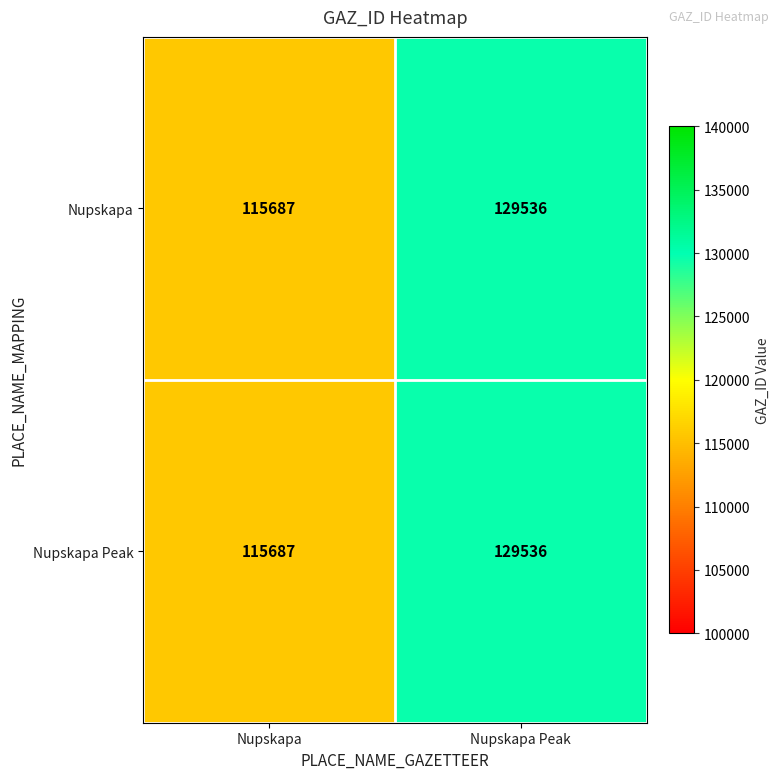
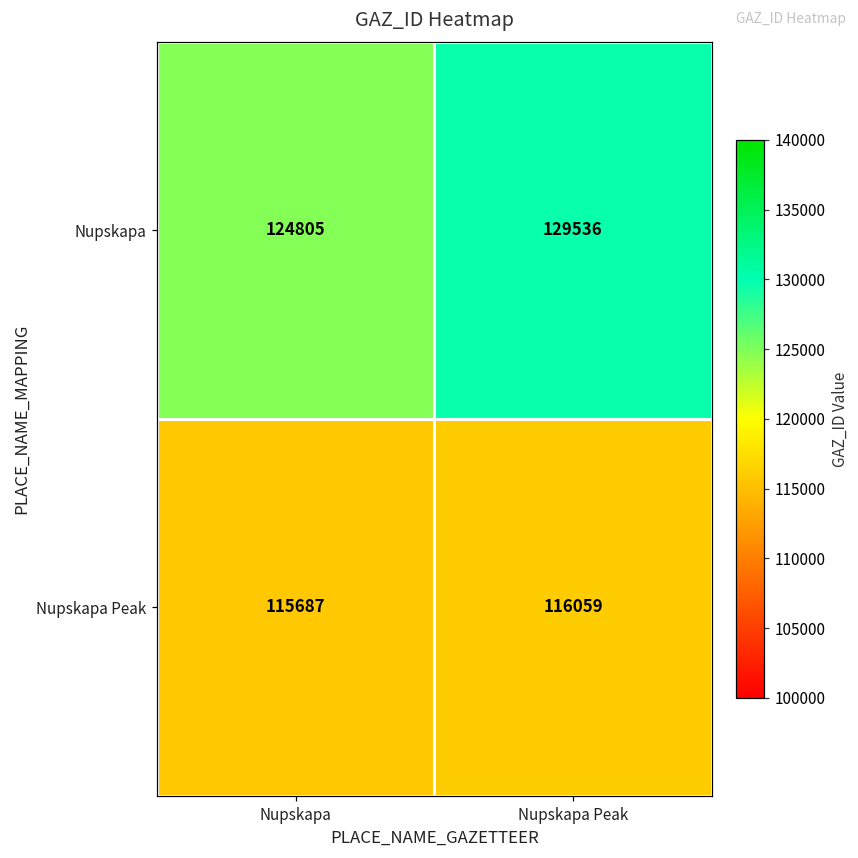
  {
    "Nupskapa": {
-     "Nupskapa": 115687,
+     "Nupskapa": 124805,
      "Nupskapa Peak": 129536
    },
    "Nupskapa Peak": {
      "Nupskapa": 115687,
-     "Nupskapa Peak": 129536
+     "Nupskapa Peak": 116059
    }
  }
